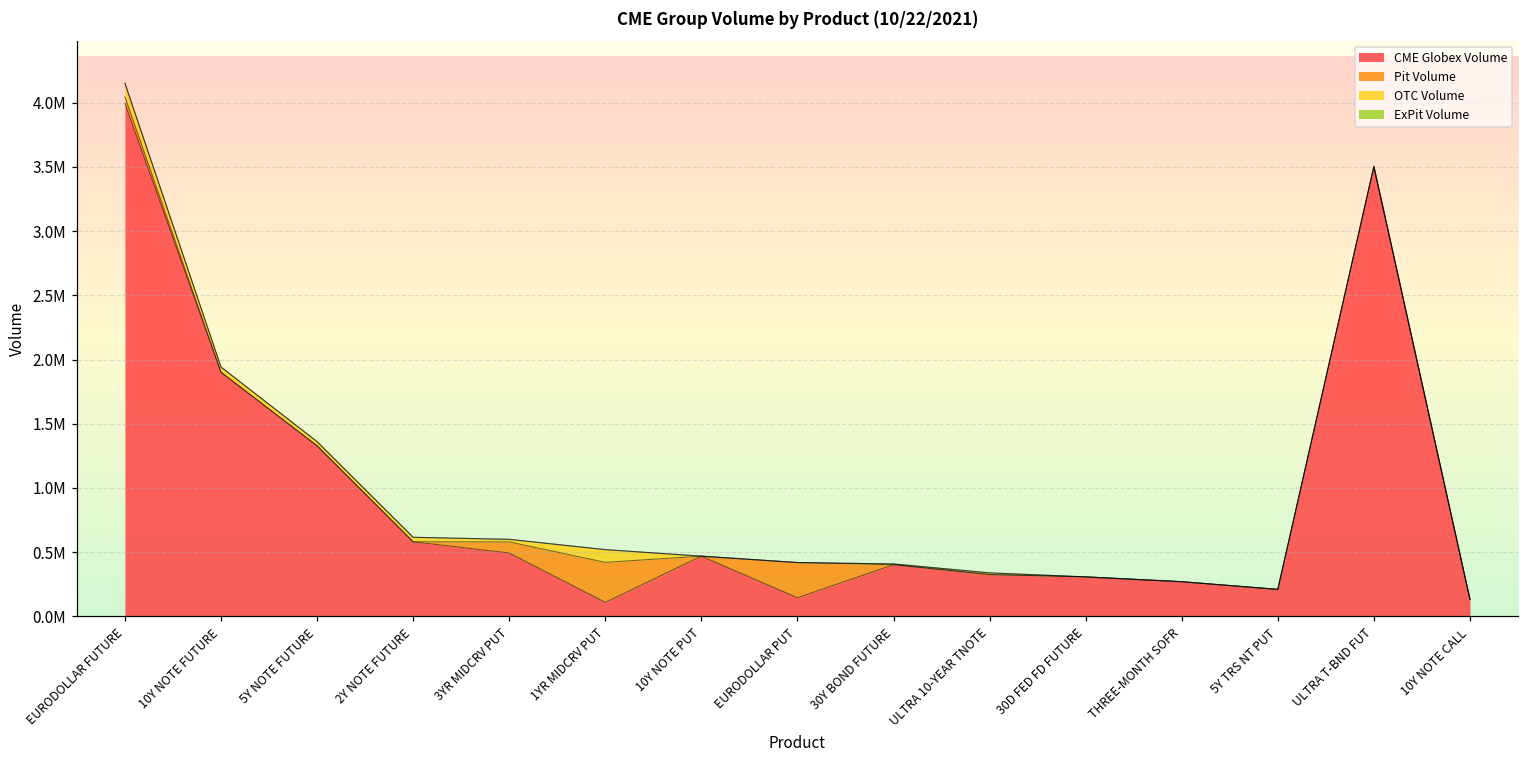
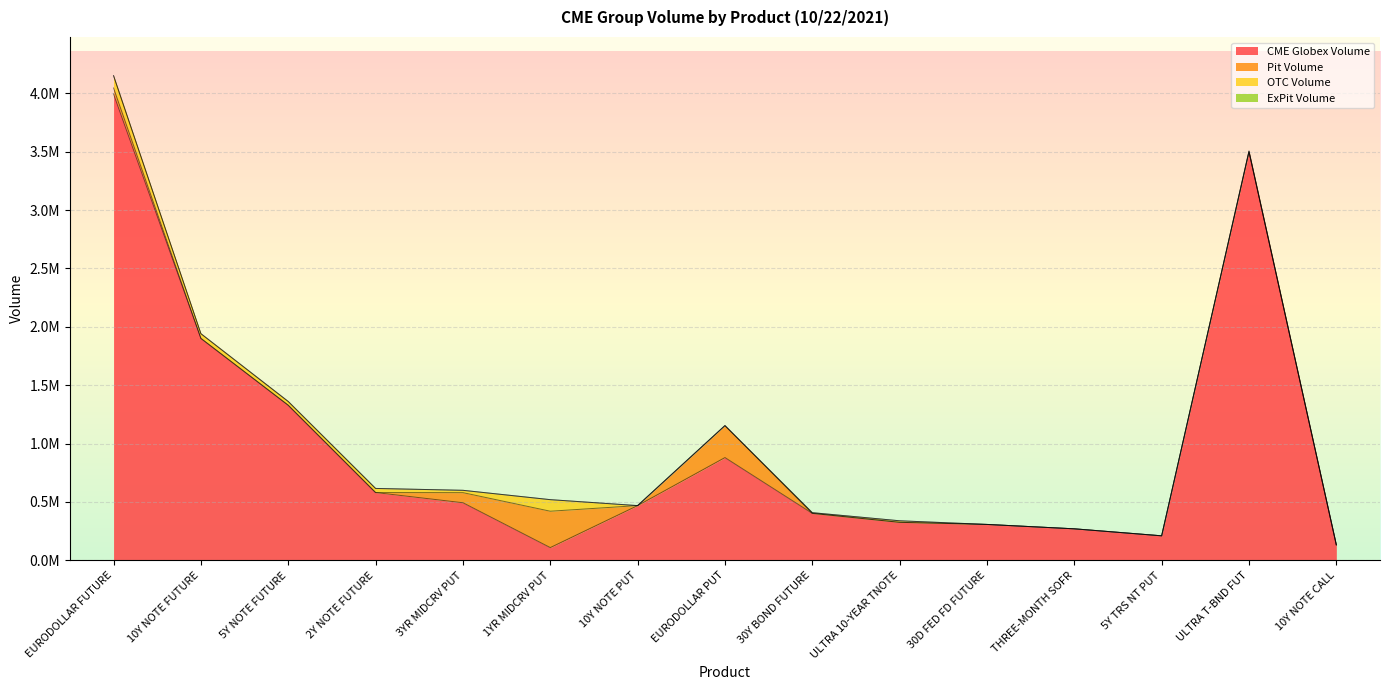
  {
    "CME Globex Volume": {
      "EURODOLLAR FUTURE": 3990000,
      "3YR MIDCRV PUT": 490000,
      "1YR MIDCRV PUT": 110000,
-     "EURODOLLAR PUT": 150000
+     "EURODOLLAR PUT": 880000
    },
    "Pit Volume": {
      "EURODOLLAR FUTURE": 50000,
      "1YR MIDCRV PUT": 310000
    }
  }
